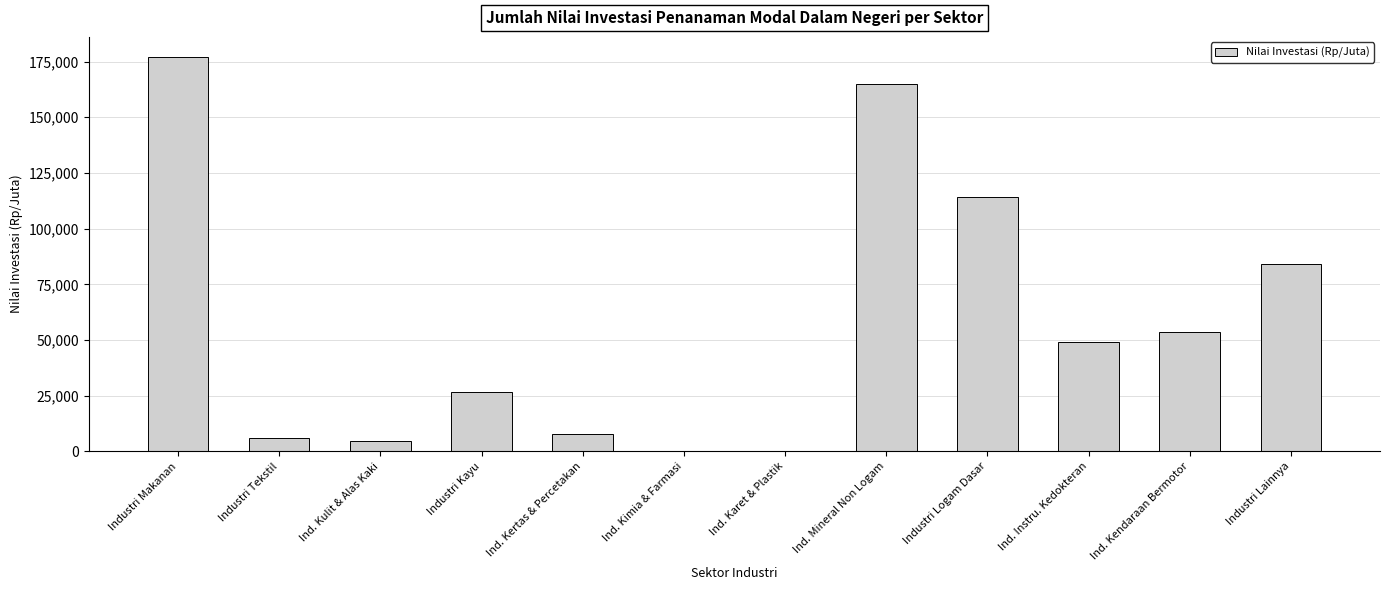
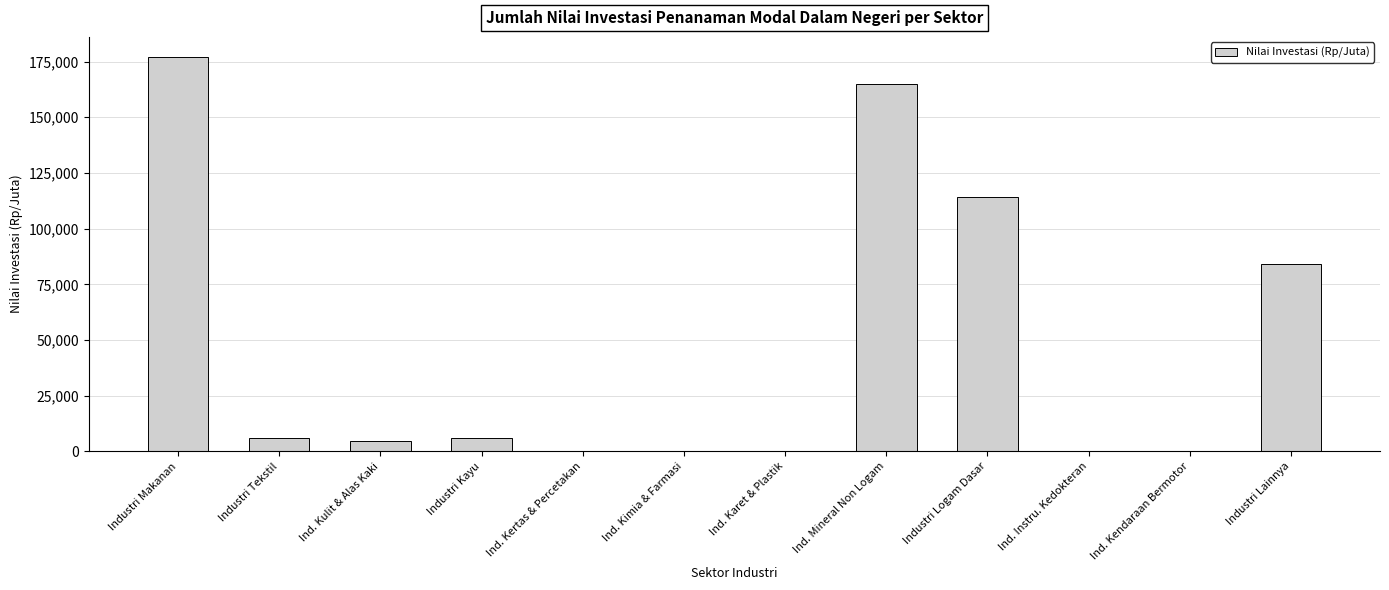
  {
    "Industri Makanan": "177,000",
    "Industri Tekstil": "6,000",
    "Ind. Kulit & Alas Kaki": "5,000",
-   "Industri Kayu": "27,000",
-   "Ind. Kertas & Percetakan": "8,000",
+   "Industri Kayu": "6,000",
+   "Ind. Kertas & Percetakan": "0",
    "Ind. Kimia & Farmasi": "0",
    "Ind. Karet & Plastik": "0",
    "Ind. Mineral Non Logam": "165,000",
    "Industri Logam Dasar": "114,000",
-   "Ind. Instru. Kedokteran": "49,000",
-   "Ind. Kendaraan Bermotor": "54,000",
+   "Ind. Instru. Kedokteran": "0",
+   "Ind. Kendaraan Bermotor": "0",
    "Industri Lainnya": "84,000"
  }
